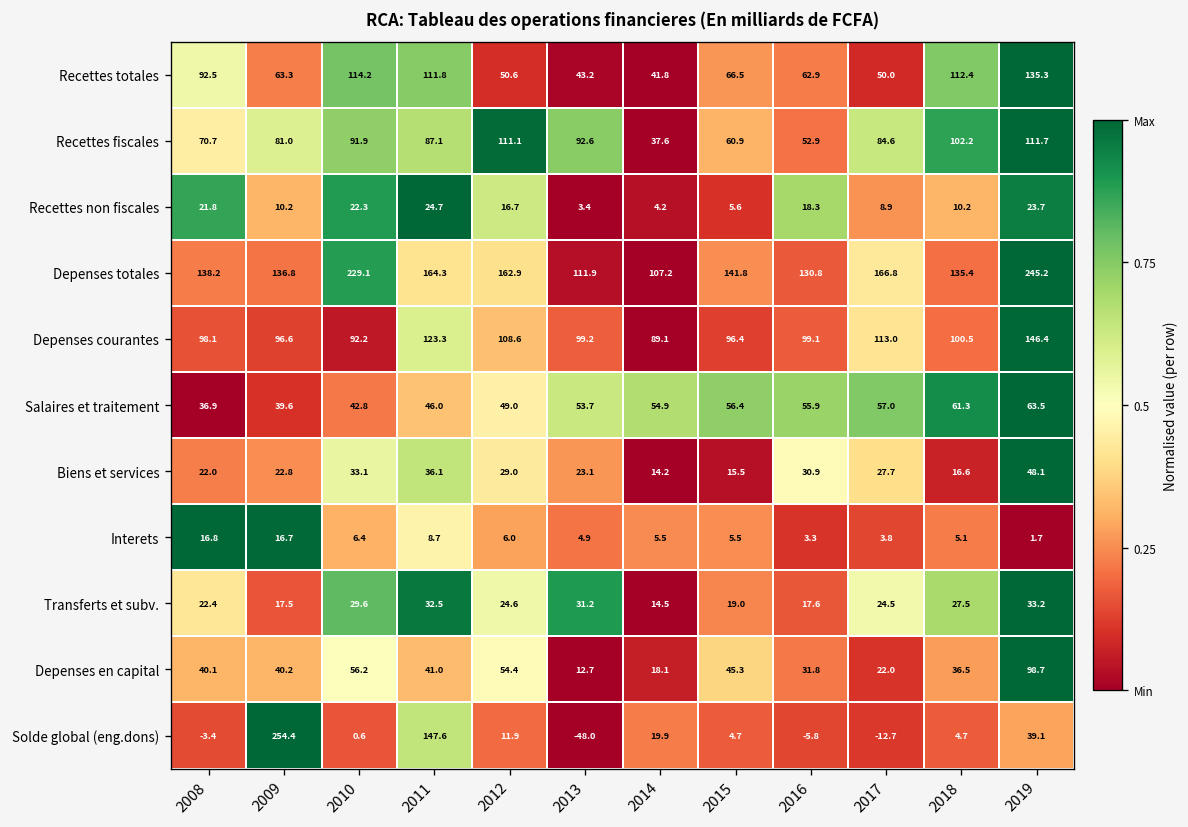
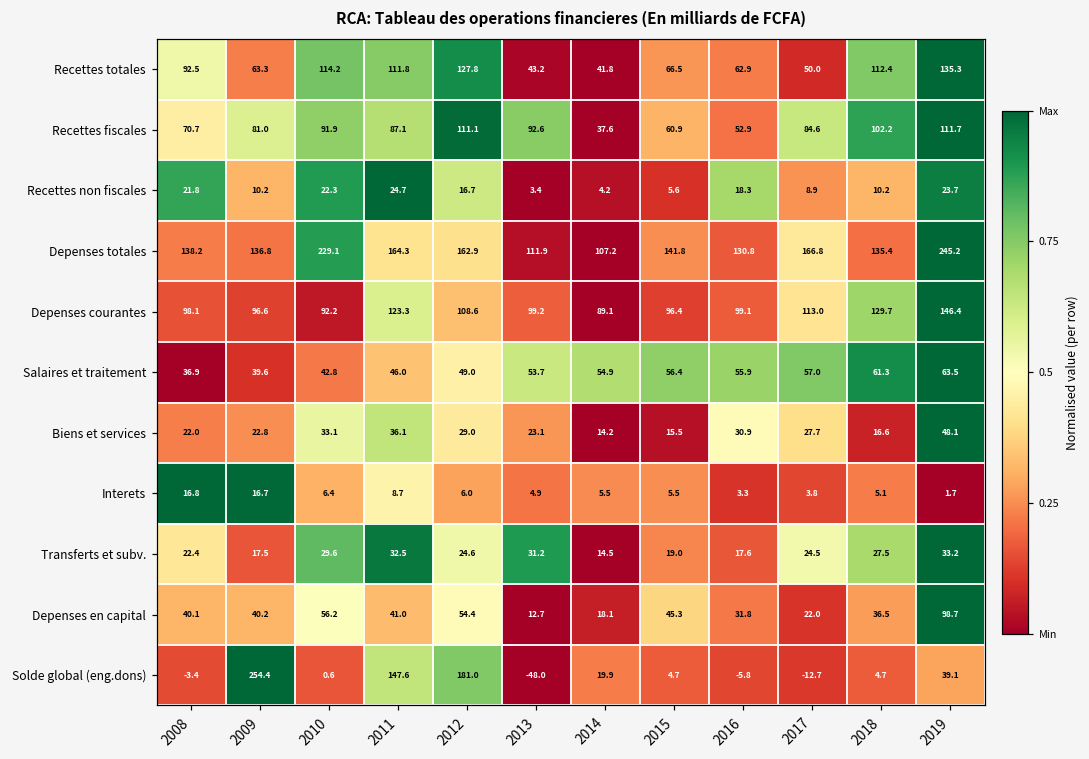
  {
    "Recettes totales": {
      "2008": 92.5,
      "2009": 63.3,
      "2010": 114.2,
      "2011": 111.8,
-     "2012": 50.6,
+     "2012": 127.8,
      "2013": 43.2,
      "2014": 41.8,
      "2015": 66.5,
      "2016": 62.9,
      "2017": 50.0,
      "2018": 112.4,
      "2019": 135.3
    },
    "Recettes fiscales": {
      "2008": 70.7,
      "2009": 81.0,
      "2010": 91.9,
      "2011": 87.1,
      "2012": 111.1,
      "2013": 92.6,
      "2014": 37.6,
      "2015": 60.9,
      "2016": 52.9,
      "2017": 84.6,
      "2018": 102.2,
      "2019": 111.7
    },
    "Recettes non fiscales": {
      "2008": 21.8,
      "2009": 10.2,
      "2010": 22.3,
      "2011": 24.7,
      "2012": 16.7,
      "2013": 3.4,
      "2014": 4.2,
      "2015": 5.6,
      "2016": 18.3,
      "2017": 8.9,
      "2018": 10.2,
      "2019": 23.7
    },
    "Depenses totales": {
      "2008": 138.2,
      "2009": 136.8,
      "2010": 229.1,
      "2011": 164.3,
      "2012": 162.9,
      "2013": 111.9,
      "2014": 107.2,
      "2015": 141.8,
      "2016": 130.8,
      "2017": 166.8,
      "2018": 135.4,
      "2019": 245.2
    },
    "Depenses courantes": {
      "2008": 98.1,
      "2009": 96.6,
      "2010": 92.2,
      "2011": 123.3,
      "2012": 108.6,
      "2013": 99.2,
      "2014": 89.1,
      "2015": 96.4,
      "2016": 99.1,
      "2017": 113.0,
-     "2018": 100.5,
+     "2018": 129.7,
      "2019": 146.4
    },
    "Salaires et traitement": {
      "2008": 36.9,
      "2009": 39.6,
      "2010": 42.8,
      "2011": 46.0,
      "2012": 49.0,
      "2013": 53.7,
      "2014": 54.9,
      "2015": 56.4,
      "2016": 55.9,
      "2017": 57.0,
      "2018": 61.3,
      "2019": 63.5
    },
    "Biens et services": {
      "2008": 22.0,
      "2009": 22.8,
      "2010": 33.1,
      "2011": 36.1,
      "2012": 29.0,
      "2013": 23.1,
      "2014": 14.2,
      "2015": 15.5,
      "2016": 30.9,
      "2017": 27.7,
      "2018": 16.6,
      "2019": 48.1
    },
    "Interets": {
      "2008": 16.8,
      "2009": 16.7,
      "2010": 6.4,
      "2011": 8.7,
      "2012": 6.0,
      "2013": 4.9,
      "2014": 5.5,
      "2015": 5.5,
      "2016": 3.3,
      "2017": 3.8,
      "2018": 5.1,
      "2019": 1.7
    },
    "Transferts et subv.": {
      "2008": 22.4,
      "2009": 17.5,
      "2010": 29.6,
      "2011": 32.5,
      "2012": 24.6,
      "2013": 31.2,
      "2014": 14.5,
      "2015": 19.0,
      "2016": 17.6,
      "2017": 24.5,
      "2018": 27.5,
      "2019": 33.2
    },
    "Depenses en capital": {
      "2008": 40.1,
      "2009": 40.2,
      "2010": 56.2,
      "2011": 41.0,
      "2012": 54.4,
      "2013": 12.7,
      "2014": 18.1,
      "2015": 45.3,
      "2016": 31.8,
      "2017": 22.0,
      "2018": 36.5,
      "2019": 98.7
    },
    "Solde global (eng.dons)": {
      "2008": -3.4,
      "2009": 254.4,
      "2010": 0.6,
      "2011": 147.6,
-     "2012": 11.9,
+     "2012": 181.0,
      "2013": -48.0,
      "2014": 19.9,
      "2015": 4.7,
      "2016": -5.8,
      "2017": -12.7,
      "2018": 4.7,
      "2019": 39.1
    }
  }
